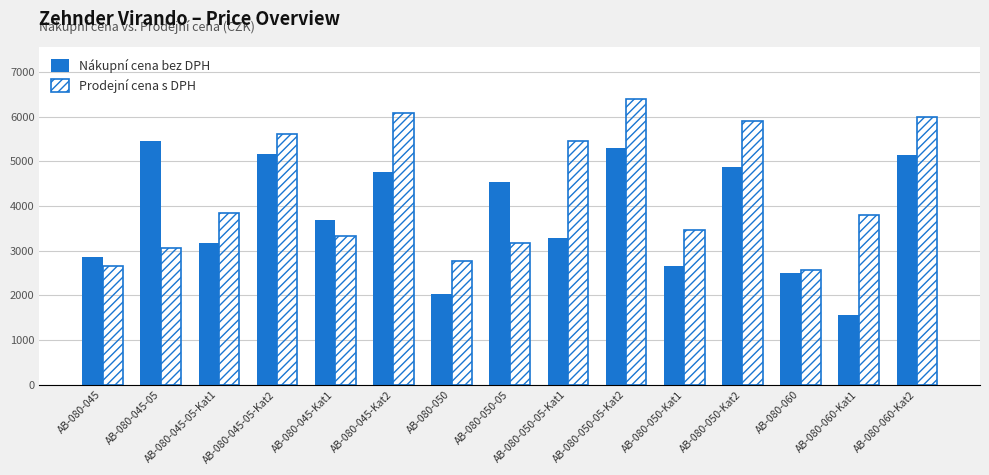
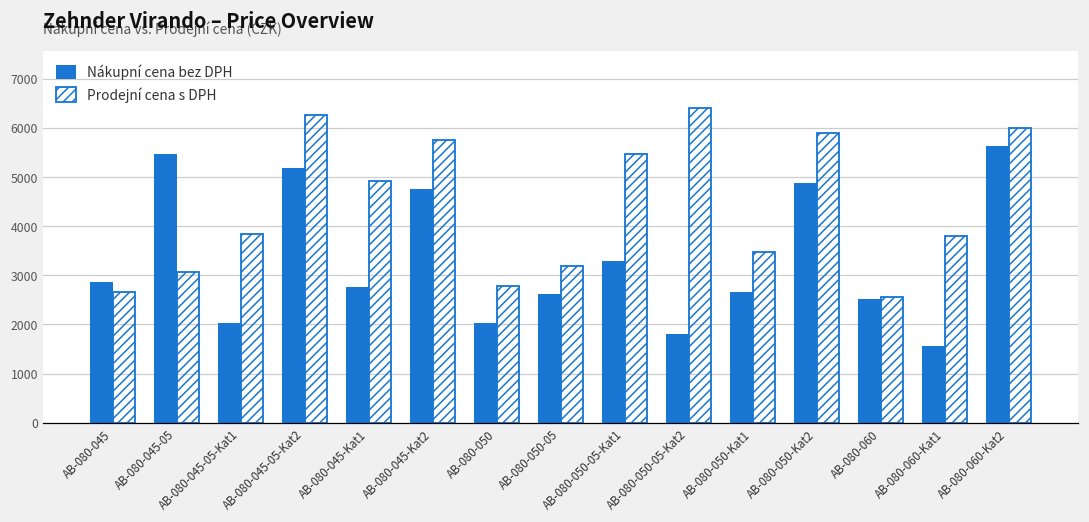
  {
    "Nákupní cena bez DPH": {
      "AB-080-045": 2900,
      "AB-080-045-05": 5500,
-     "AB-080-045-05-Kat1": 3200,
+     "AB-080-045-05-Kat1": 2000,
      "AB-080-045-05-Kat2": 5200,
-     "AB-080-045-Kat1": 3700,
+     "AB-080-045-Kat1": 2800,
      "AB-080-045-Kat2": 4800,
      "AB-080-050": 2000,
-     "AB-080-050-05": 4500,
+     "AB-080-050-05": 2600,
      "AB-080-050-05-Kat1": 3300,
-     "AB-080-050-05-Kat2": 5300,
+     "AB-080-050-05-Kat2": 1800,
      "AB-080-050-Kat1": 2700,
      "AB-080-050-Kat2": 4900,
      "AB-080-060": 2500,
      "AB-080-060-Kat1": 1600,
-     "AB-080-060-Kat2": 5100
+     "AB-080-060-Kat2": 5600
    },
    "Prodejní cena s DPH": {
      "AB-080-045": 2700,
      "AB-080-045-05": 3100,
      "AB-080-045-05-Kat1": 3800,
-     "AB-080-045-05-Kat2": 5600,
-     "AB-080-045-Kat1": 3300,
-     "AB-080-045-Kat2": 6100,
+     "AB-080-045-05-Kat2": 6300,
+     "AB-080-045-Kat1": 4900,
+     "AB-080-045-Kat2": 5800,
      "AB-080-050": 2800,
      "AB-080-050-05": 3200,
      "AB-080-050-05-Kat1": 5500,
      "AB-080-050-05-Kat2": 6400,
      "AB-080-050-Kat1": 3500,
      "AB-080-050-Kat2": 5900,
      "AB-080-060": 2600,
      "AB-080-060-Kat1": 3800,
      "AB-080-060-Kat2": 6000
    }
  }
